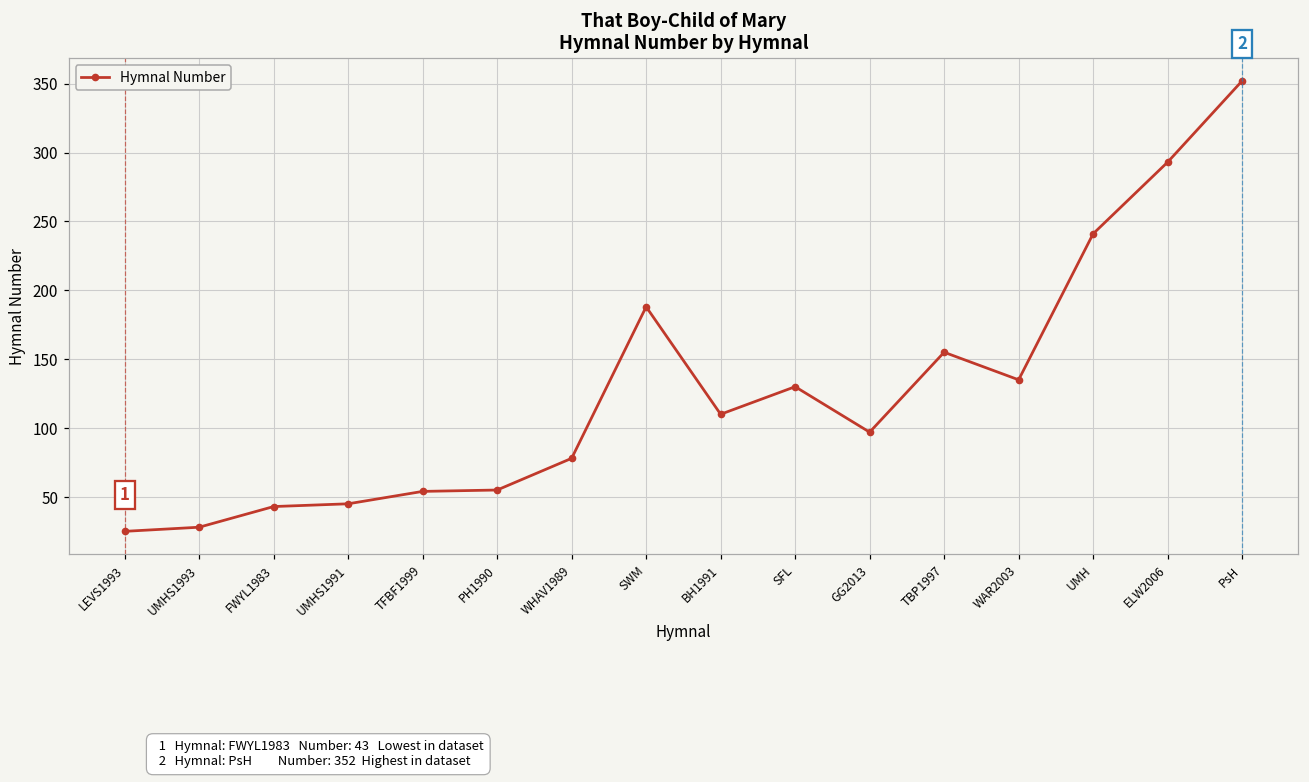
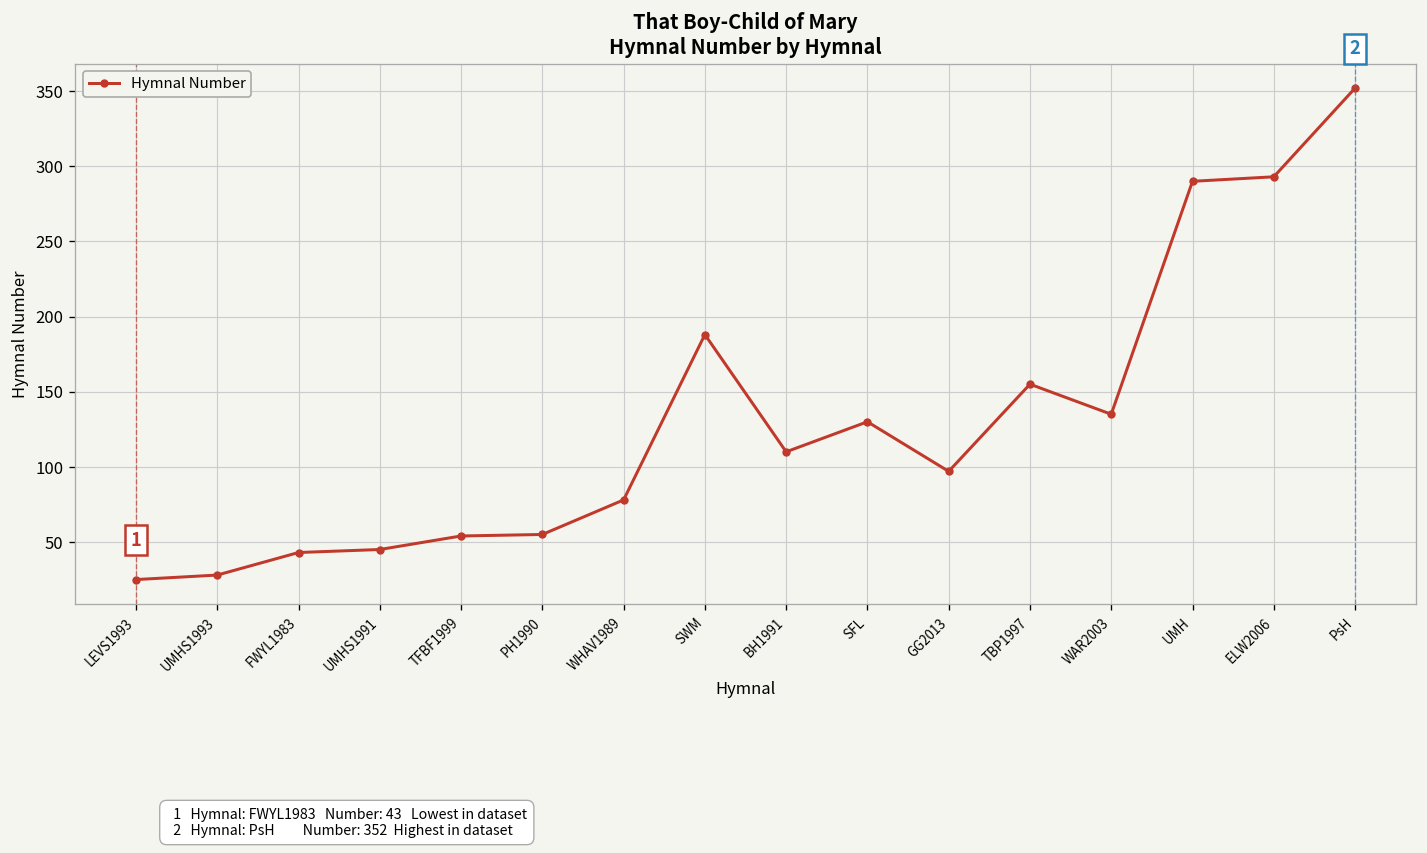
  {
    "UMHS1993": 28,
    "FWYL1983": 43,
    "UMHS1991": 45,
    "TFBF1999": 54,
    "PH1990": 55,
    "WHAV1989": 78,
    "SWM": 188,
    "BH1991": 110,
    "SFL": 130,
    "GG2013": 97,
    "TBP1997": 155,
    "WAR2003": 135,
-   "UMH": 241,
+   "UMH": 290,
    "ELW2006": 293
  }
